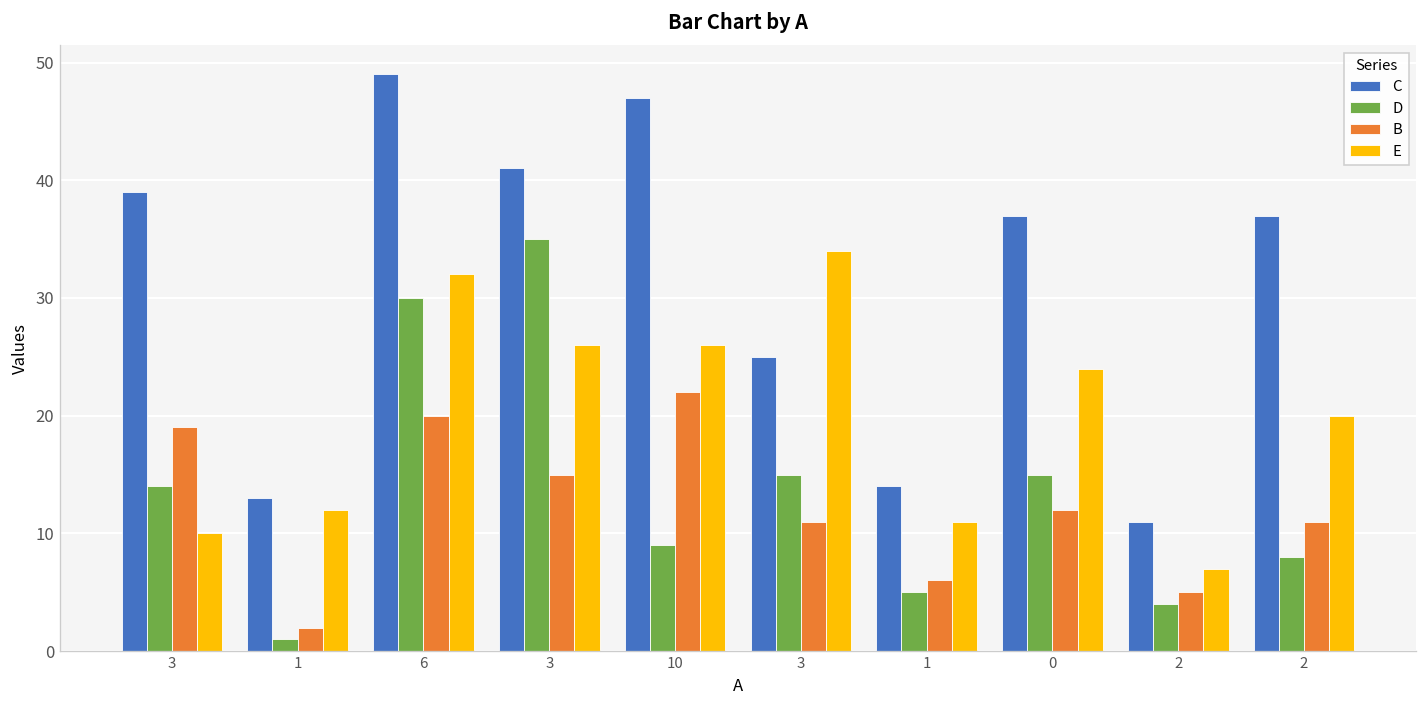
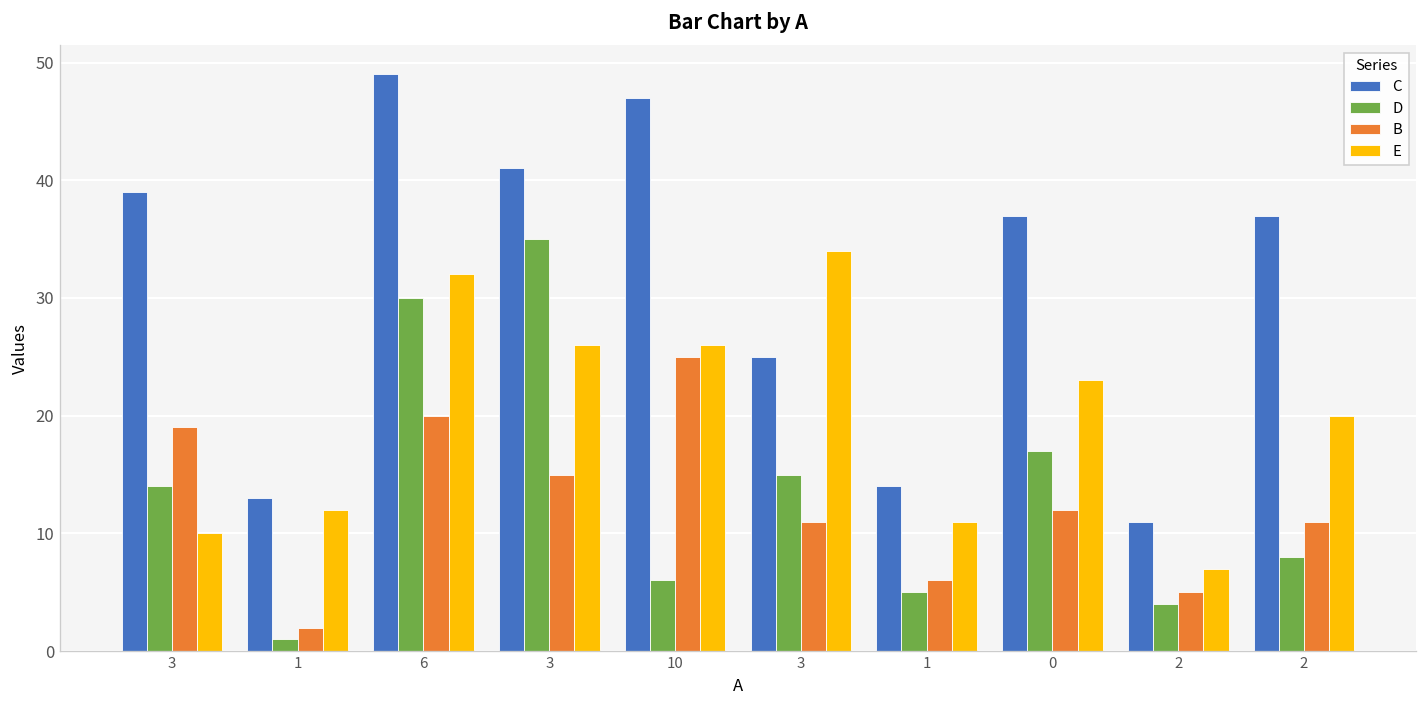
  {
    "C": {
      "6": 49,
      "10": 47,
      "0": 37
    },
    "D": {
      "6": 30,
-     "10": 9,
-     "0": 15
+     "10": 6,
+     "0": 17
    },
    "B": {
      "6": 20,
-     "10": 22,
+     "10": 25,
      "0": 12
    },
    "E": {
      "6": 32,
      "10": 26,
-     "0": 24
+     "0": 23
    }
  }
